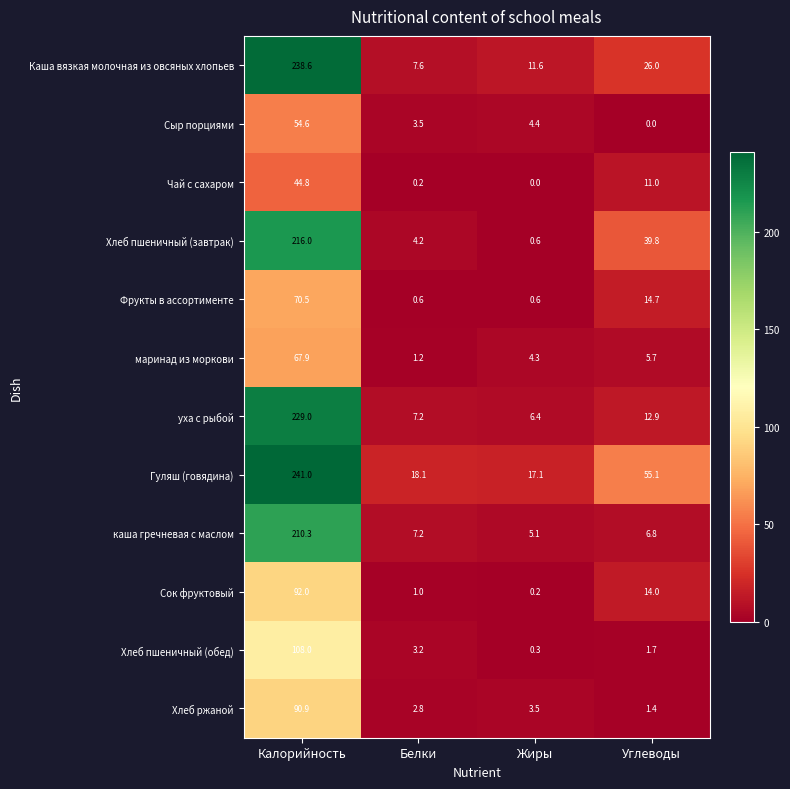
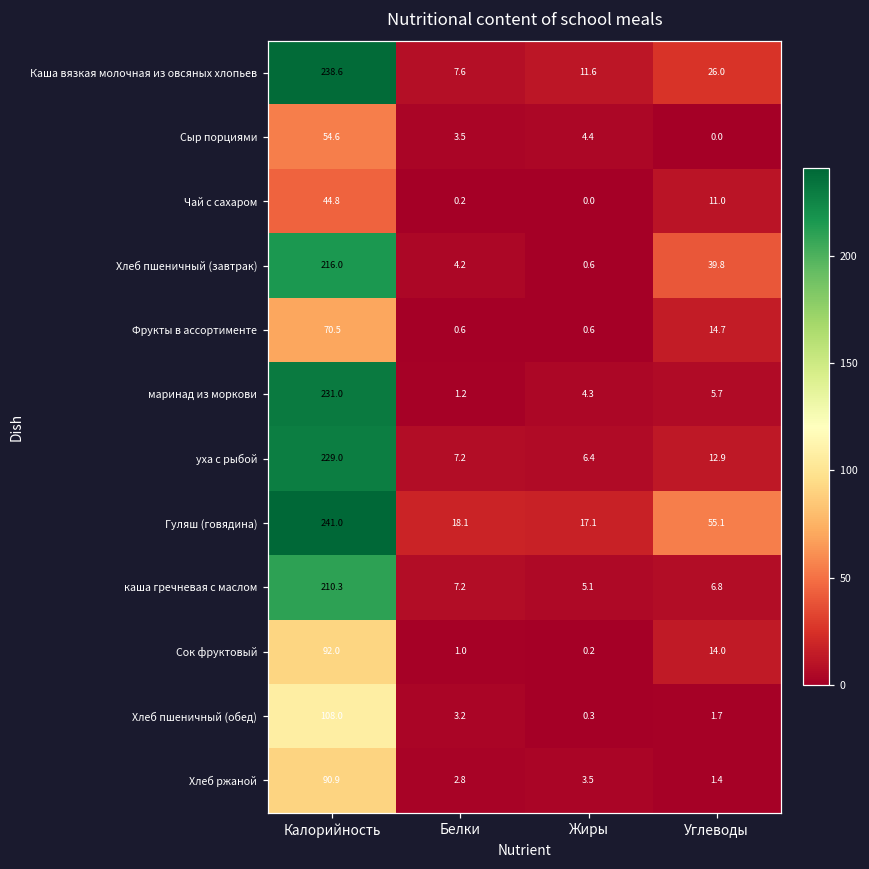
  {
    "Каша вязкая молочная из овсяных хлопьев": {
      "Калорийность": 238.6,
      "Белки": 7.6,
      "Жиры": 11.6,
      "Углеводы": 26.0
    },
    "Сыр порциями": {
      "Калорийность": 54.6,
      "Белки": 3.5,
      "Жиры": 4.4,
      "Углеводы": 0.0
    },
    "Чай с сахаром": {
      "Калорийность": 44.8,
      "Белки": 0.2,
      "Жиры": 0.0,
      "Углеводы": 11.0
    },
    "Хлеб пшеничный (завтрак)": {
      "Калорийность": 216.0,
      "Белки": 4.2,
      "Жиры": 0.6,
      "Углеводы": 39.8
    },
    "Фрукты в ассортименте": {
      "Калорийность": 70.5,
      "Белки": 0.6,
      "Жиры": 0.6,
      "Углеводы": 14.7
    },
    "маринад из моркови": {
-     "Калорийность": 67.9,
+     "Калорийность": 231.0,
      "Белки": 1.2,
      "Жиры": 4.3,
      "Углеводы": 5.7
    },
    "уха с рыбой": {
      "Калорийность": 229.0,
      "Белки": 7.2,
      "Жиры": 6.4,
      "Углеводы": 12.9
    },
    "Гуляш (говядина)": {
      "Калорийность": 241.0,
      "Белки": 18.1,
      "Жиры": 17.1,
      "Углеводы": 55.1
    },
    "каша гречневая с маслом": {
      "Калорийность": 210.3,
      "Белки": 7.2,
      "Жиры": 5.1,
      "Углеводы": 6.8
    },
    "Сок фруктовый": {
      "Калорийность": 92.0,
      "Белки": 1.0,
      "Жиры": 0.2,
      "Углеводы": 14.0
    },
    "Хлеб пшеничный (обед)": {
      "Калорийность": 108.0,
      "Белки": 3.2,
      "Жиры": 0.3,
      "Углеводы": 1.7
    },
    "Хлеб ржаной": {
      "Калорийность": 90.9,
      "Белки": 2.8,
      "Жиры": 3.5,
      "Углеводы": 1.4
    }
  }
